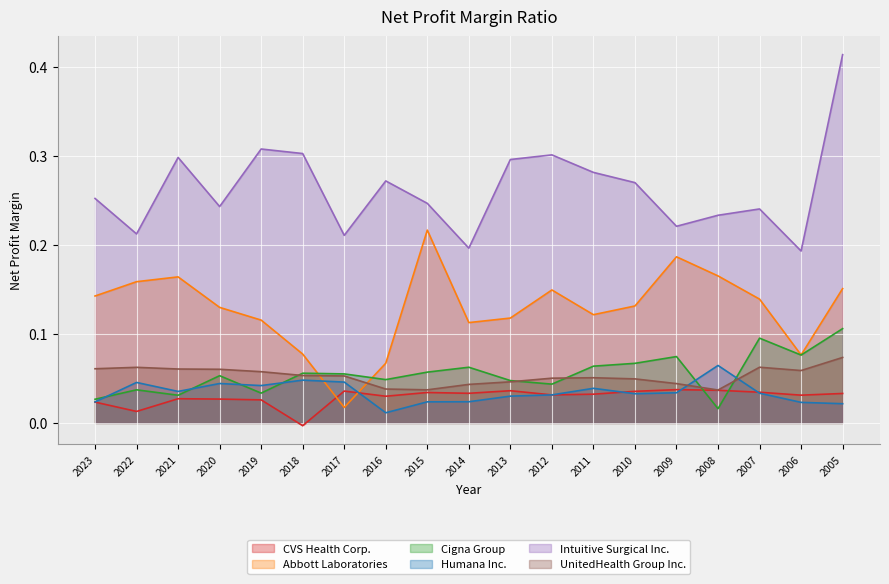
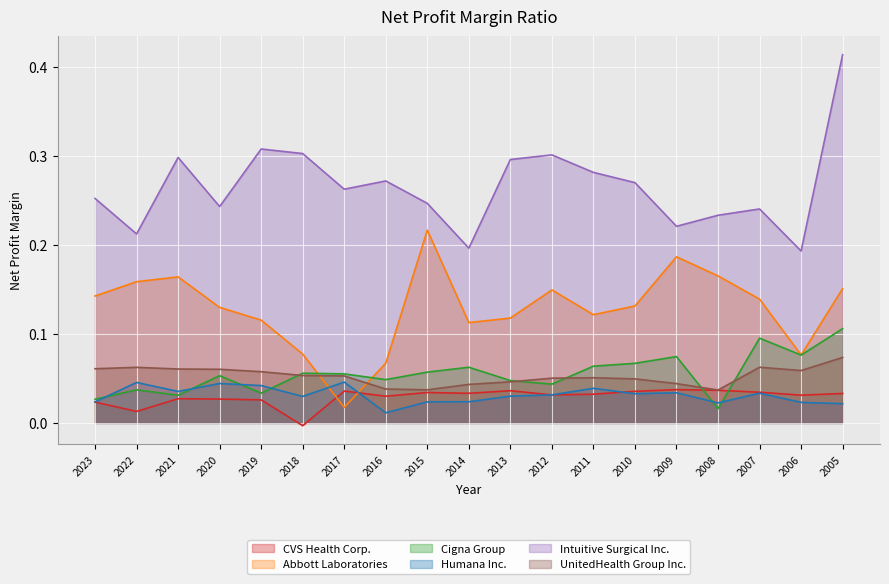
  {
    "Cigna Group": {
      "2023": 0.03,
      "2022": 0.04,
      "2021": 0.03,
      "2020": 0.05,
      "2019": 0.03,
      "2016": 0.05,
      "2015": 0.06,
      "2014": 0.06,
      "2012": 0.04,
      "2011": 0.06,
      "2010": 0.07,
      "2009": 0.07,
      "2008": 0.02,
      "2007": 0.10,
      "2005": 0.11
    },
    "Humana Inc.": {
      "2022": 0.05,
      "2021": 0.04,
      "2020": 0.04,
      "2019": 0.04,
-     "2018": 0.05,
+     "2018": 0.03,
      "2017": 0.05,
      "2016": 0.01,
      "2015": 0.02,
      "2014": 0.02,
      "2013": 0.03,
      "2011": 0.04,
      "2009": 0.03,
-     "2008": 0.06,
+     "2008": 0.02,
      "2006": 0.02,
      "2005": 0.02
    },
    "Intuitive Surgical Inc.": {
      "2023": 0.25,
      "2022": 0.21,
      "2021": 0.30,
      "2020": 0.24,
      "2019": 0.31,
      "2018": 0.30,
-     "2017": 0.21,
+     "2017": 0.26,
      "2016": 0.27,
      "2015": 0.25,
      "2014": 0.20,
      "2013": 0.30,
      "2012": 0.30,
      "2011": 0.28,
      "2010": 0.27,
      "2009": 0.22,
      "2008": 0.23,
      "2007": 0.24,
      "2006": 0.19,
      "2005": 0.41
    }
  }
